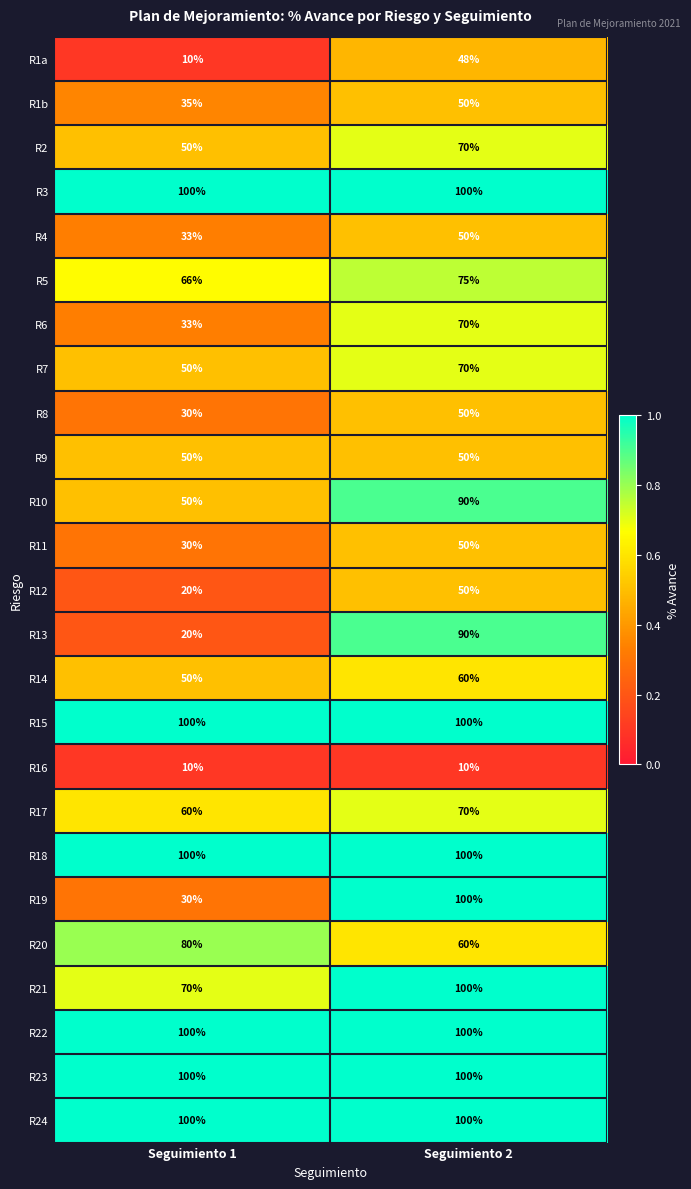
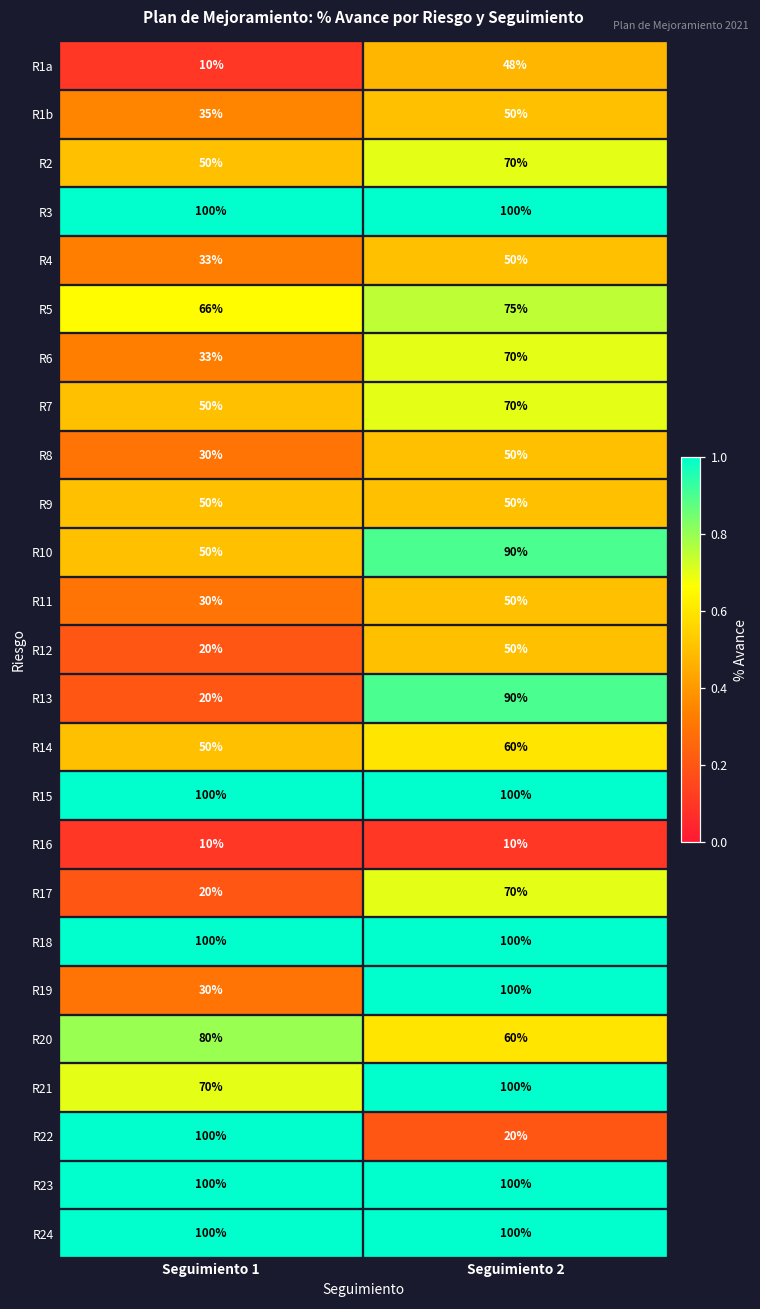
  {
    "R1a": {
      "Seguimiento 1": "10%",
      "Seguimiento 2": "48%"
    },
    "R1b": {
      "Seguimiento 1": "35%",
      "Seguimiento 2": "50%"
    },
    "R2": {
      "Seguimiento 1": "50%",
      "Seguimiento 2": "70%"
    },
    "R3": {
      "Seguimiento 1": "100%",
      "Seguimiento 2": "100%"
    },
    "R4": {
      "Seguimiento 1": "33%",
      "Seguimiento 2": "50%"
    },
    "R5": {
      "Seguimiento 1": "66%",
      "Seguimiento 2": "75%"
    },
    "R6": {
      "Seguimiento 1": "33%",
      "Seguimiento 2": "70%"
    },
    "R7": {
      "Seguimiento 1": "50%",
      "Seguimiento 2": "70%"
    },
    "R8": {
      "Seguimiento 1": "30%",
      "Seguimiento 2": "50%"
    },
    "R9": {
      "Seguimiento 1": "50%",
      "Seguimiento 2": "50%"
    },
    "R10": {
      "Seguimiento 1": "50%",
      "Seguimiento 2": "90%"
    },
    "R11": {
      "Seguimiento 1": "30%",
      "Seguimiento 2": "50%"
    },
    "R12": {
      "Seguimiento 1": "20%",
      "Seguimiento 2": "50%"
    },
    "R13": {
      "Seguimiento 1": "20%",
      "Seguimiento 2": "90%"
    },
    "R14": {
      "Seguimiento 1": "50%",
      "Seguimiento 2": "60%"
    },
    "R15": {
      "Seguimiento 1": "100%",
      "Seguimiento 2": "100%"
    },
    "R16": {
      "Seguimiento 1": "10%",
      "Seguimiento 2": "10%"
    },
    "R17": {
-     "Seguimiento 1": "60%",
+     "Seguimiento 1": "20%",
      "Seguimiento 2": "70%"
    },
    "R18": {
      "Seguimiento 1": "100%",
      "Seguimiento 2": "100%"
    },
    "R19": {
      "Seguimiento 1": "30%",
      "Seguimiento 2": "100%"
    },
    "R20": {
      "Seguimiento 1": "80%",
      "Seguimiento 2": "60%"
    },
    "R21": {
      "Seguimiento 1": "70%",
      "Seguimiento 2": "100%"
    },
    "R22": {
      "Seguimiento 1": "100%",
-     "Seguimiento 2": "100%"
+     "Seguimiento 2": "20%"
    },
    "R23": {
      "Seguimiento 1": "100%",
      "Seguimiento 2": "100%"
    },
    "R24": {
      "Seguimiento 1": "100%",
      "Seguimiento 2": "100%"
    }
  }
